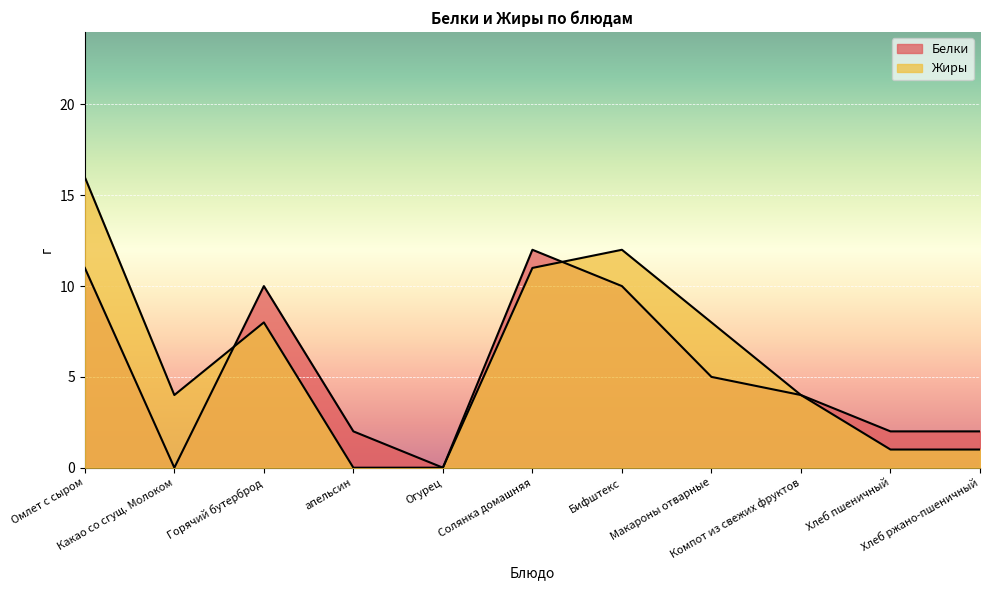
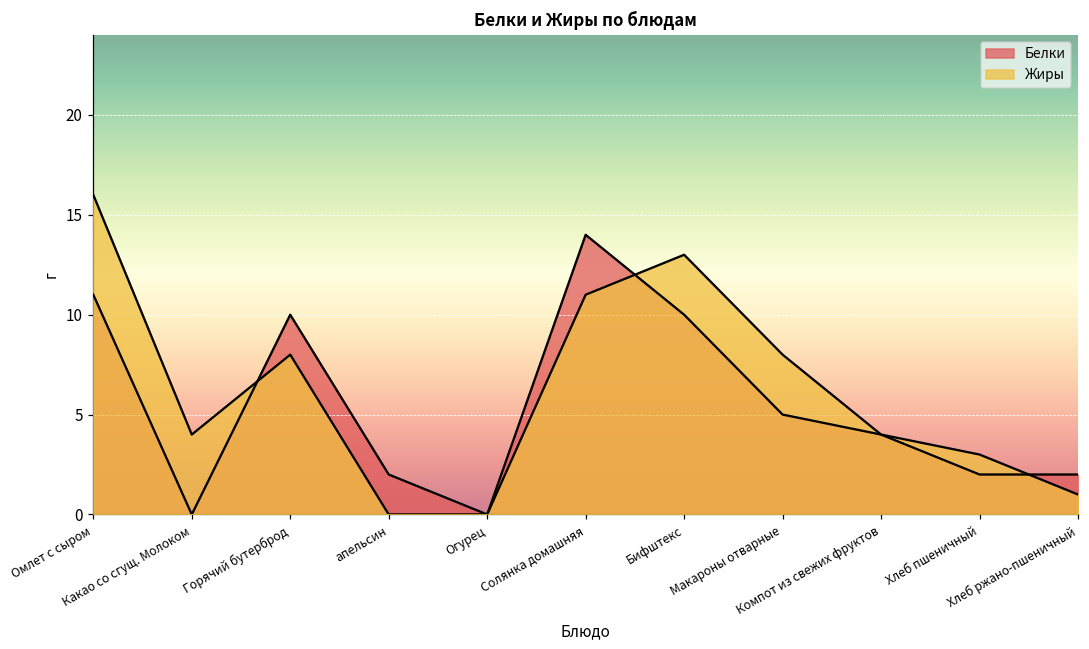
  {
    "Белки": {
      "Омлет с сыром": 11,
      "Какао со сгущ. Молоком": 0,
      "Горячий бутерброд": 10,
      "апельсин": 2,
-     "Солянка домашняя": 12,
+     "Солянка домашняя": 14,
      "Бифштекс": 10,
      "Макароны отварные": 5,
      "Хлеб пшеничный": 2,
      "Хлеб ржано-пшеничный": 2
    },
    "Жиры": {
      "Омлет с сыром": 16,
      "Какао со сгущ. Молоком": 4,
      "Горячий бутерброд": 8,
      "апельсин": 0,
      "Солянка домашняя": 11,
-     "Бифштекс": 12,
+     "Бифштекс": 13,
      "Макароны отварные": 8,
-     "Хлеб пшеничный": 1,
+     "Хлеб пшеничный": 3,
      "Хлеб ржано-пшеничный": 1
    }
  }
